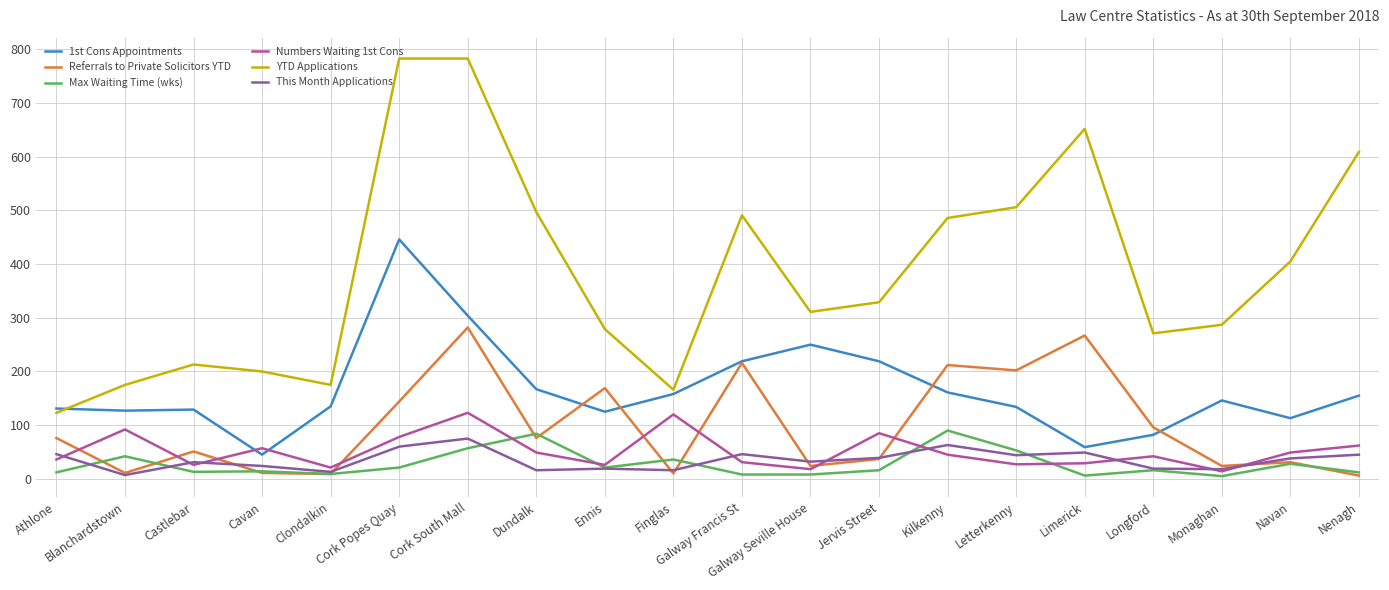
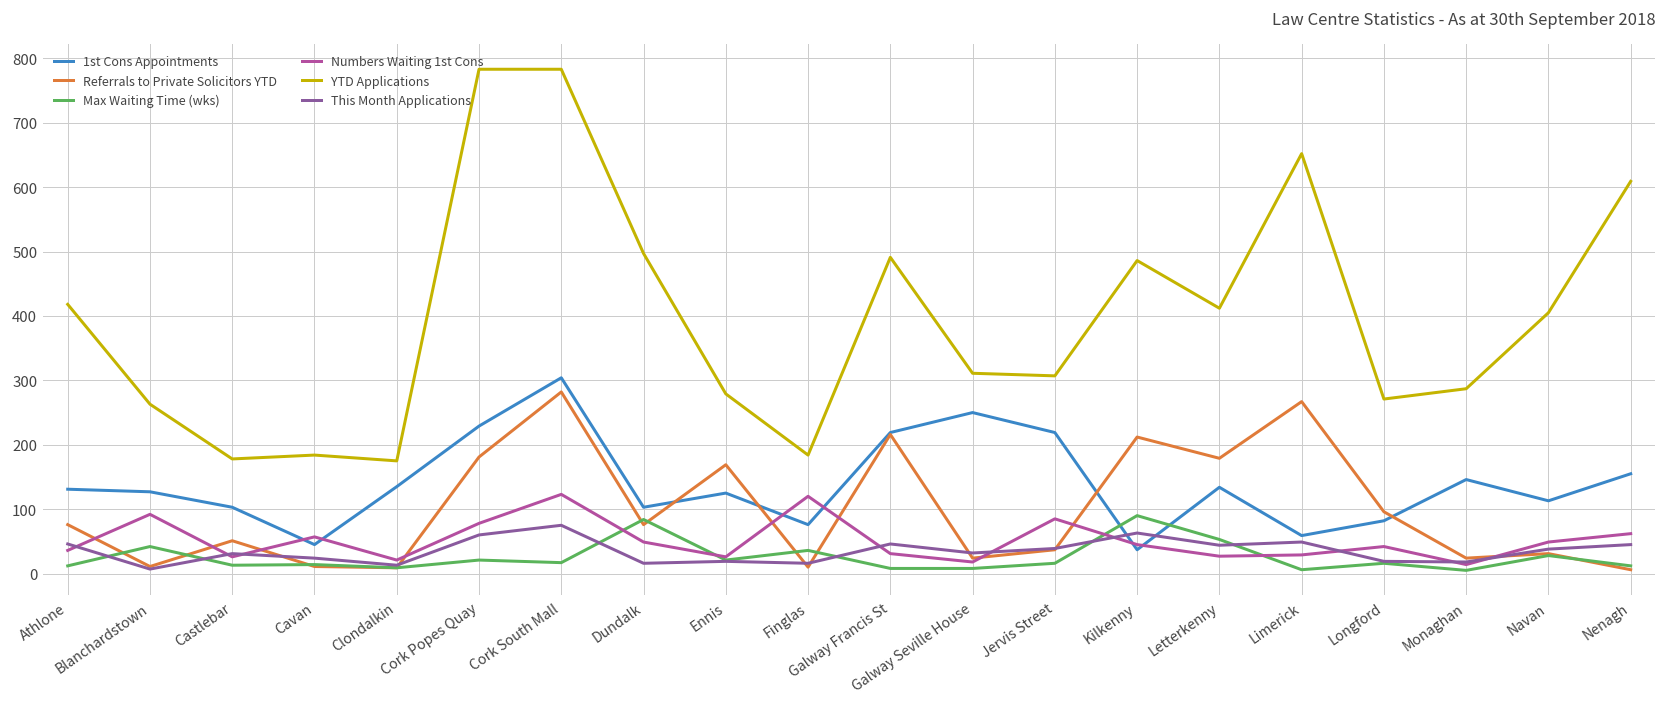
  {
    "1st Cons Appointments": {
      "Athlone": 130,
      "Blanchardstown": 130,
-     "Castlebar": 130,
+     "Castlebar": 100,
      "Cavan": 50,
      "Clondalkin": 140,
-     "Cork Popes Quay": 450,
+     "Cork Popes Quay": 230,
      "Cork South Mall": 300,
-     "Dundalk": 170,
+     "Dundalk": 100,
      "Ennis": 130,
-     "Finglas": 160,
+     "Finglas": 80,
      "Galway Seville House": 250,
      "Jervis Street": 220,
-     "Kilkenny": 160,
+     "Kilkenny": 40,
      "Letterkenny": 130,
      "Limerick": 60,
      "Longford": 80,
      "Monaghan": 150,
      "Navan": 110,
      "Nenagh": 160
    },
    "Referrals to Private Solicitors YTD": {
      "Athlone": 80,
      "Castlebar": 50,
-     "Cork Popes Quay": 140,
+     "Cork Popes Quay": 180,
      "Cork South Mall": 280,
      "Dundalk": 80,
      "Ennis": 170,
      "Finglas": 10,
      "Galway Seville House": 20,
      "Kilkenny": 210,
-     "Letterkenny": 200,
+     "Letterkenny": 180,
      "Limerick": 270,
      "Longford": 100,
      "Monaghan": 20,
      "Nenagh": 10
    },
    "Max Waiting Time (wks)": {
      "Athlone": 10,
      "Blanchardstown": 40,
      "Castlebar": 10,
      "Cork Popes Quay": 20,
-     "Cork South Mall": 60,
+     "Cork South Mall": 20,
      "Dundalk": 80,
      "Finglas": 40,
      "Galway Francis St": 10,
      "Galway Seville House": 10,
      "Jervis Street": 20,
      "Kilkenny": 90,
      "Letterkenny": 50,
      "Limerick": 10,
      "Monaghan": 10,
      "Nenagh": 10
    },
    "YTD Applications": {
-     "Athlone": 120,
-     "Blanchardstown": 180,
-     "Castlebar": 210,
-     "Cavan": 200,
+     "Athlone": 420,
+     "Blanchardstown": 260,
+     "Castlebar": 180,
+     "Cavan": 180,
      "Clondalkin": 180,
      "Cork Popes Quay": 780,
      "Cork South Mall": 780,
      "Dundalk": 500,
      "Ennis": 280,
-     "Finglas": 170,
+     "Finglas": 180,
      "Galway Francis St": 490,
      "Galway Seville House": 310,
-     "Jervis Street": 330,
+     "Jervis Street": 310,
      "Kilkenny": 490,
-     "Letterkenny": 510,
+     "Letterkenny": 410,
      "Limerick": 650,
      "Longford": 270,
      "Monaghan": 290,
      "Navan": 410,
      "Nenagh": 610
    }
  }
